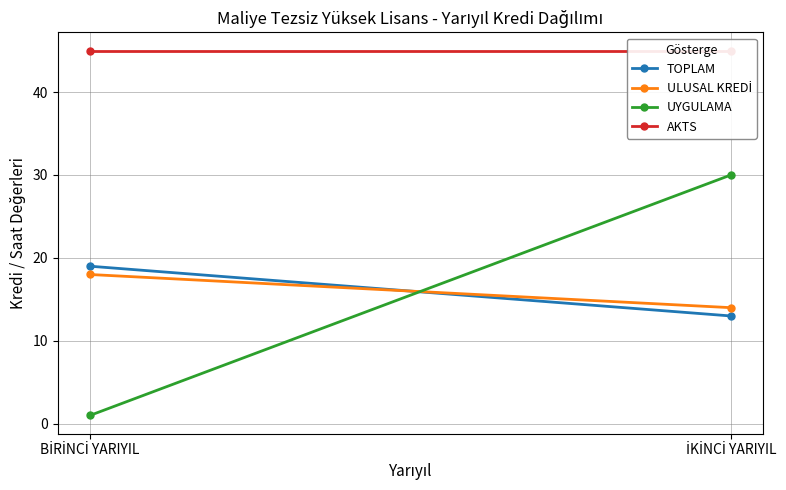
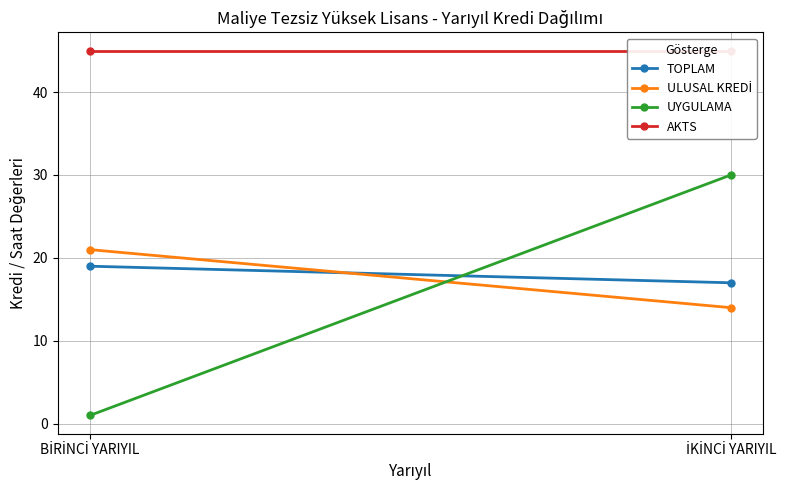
  {
    "TOPLAM": {
      "BİRİNCİ YARIYIL": 19,
-     "İKİNCİ YARIYIL": 13
+     "İKİNCİ YARIYIL": 17
    },
    "ULUSAL KREDİ": {
-     "BİRİNCİ YARIYIL": 18,
+     "BİRİNCİ YARIYIL": 21,
      "İKİNCİ YARIYIL": 14
    },
    "UYGULAMA": {
      "BİRİNCİ YARIYIL": 1,
      "İKİNCİ YARIYIL": 30
    },
    "AKTS": {
      "BİRİNCİ YARIYIL": 45
    }
  }
